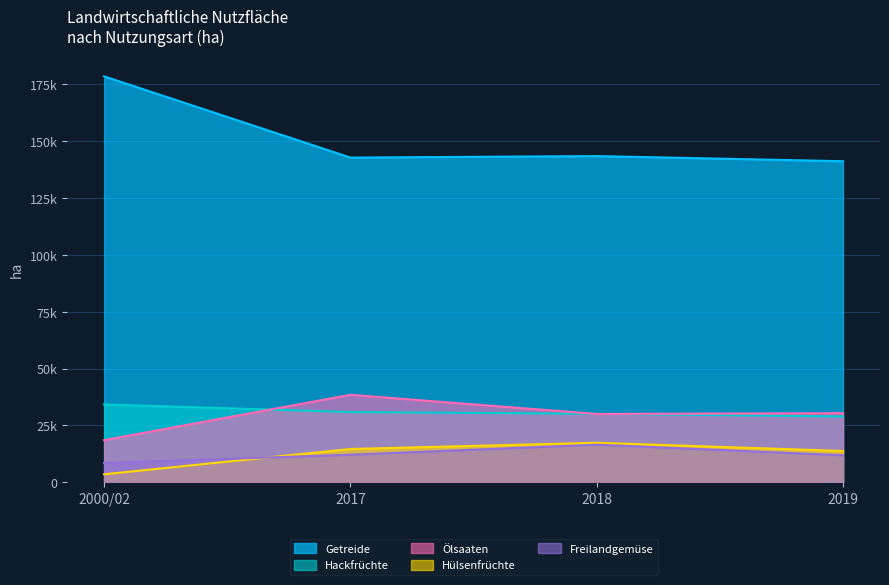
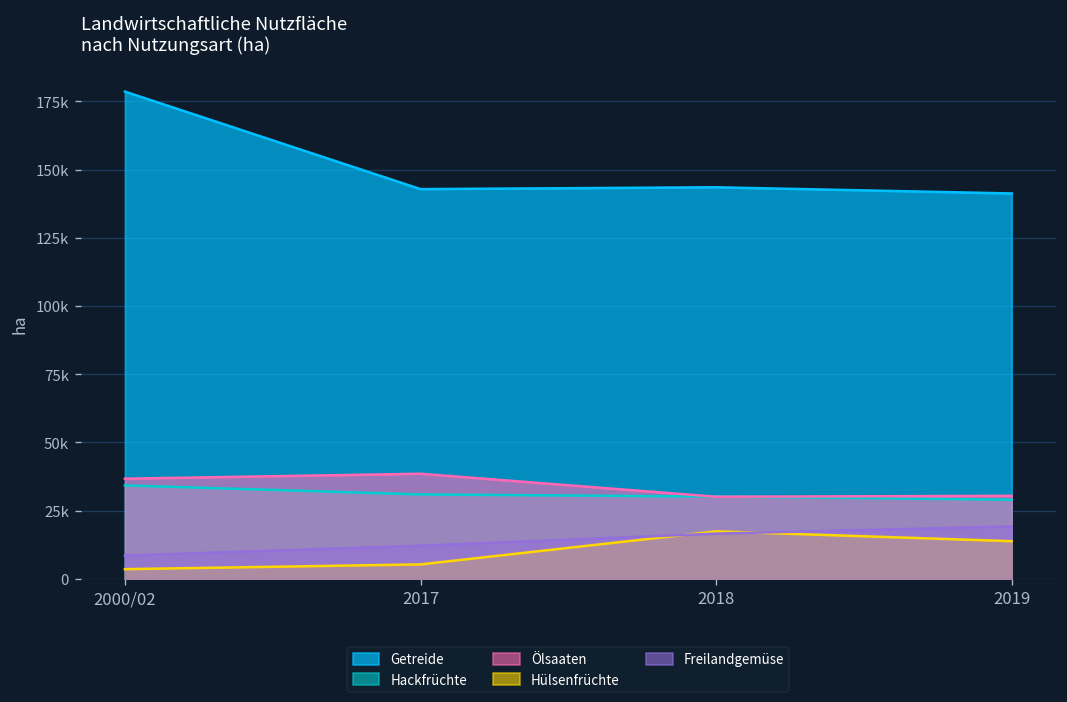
  {
    "Ölsaaten": {
-     "2000/02": 19000,
+     "2000/02": 37000,
      "2017": 38000,
      "2019": 30000
    },
    "Hülsenfrüchte": {
      "2000/02": 4000,
-     "2017": 15000,
+     "2017": 5000,
      "2019": 14000
    },
    "Freilandgemüse": {
      "2000/02": 8000,
      "2017": 12000,
-     "2019": 12000
+     "2019": 19000
    }
  }
